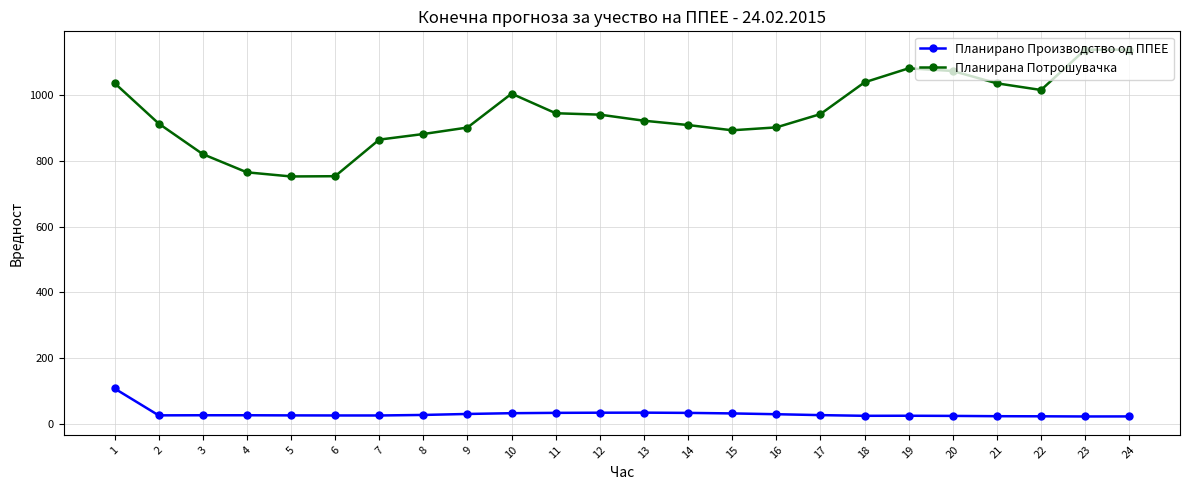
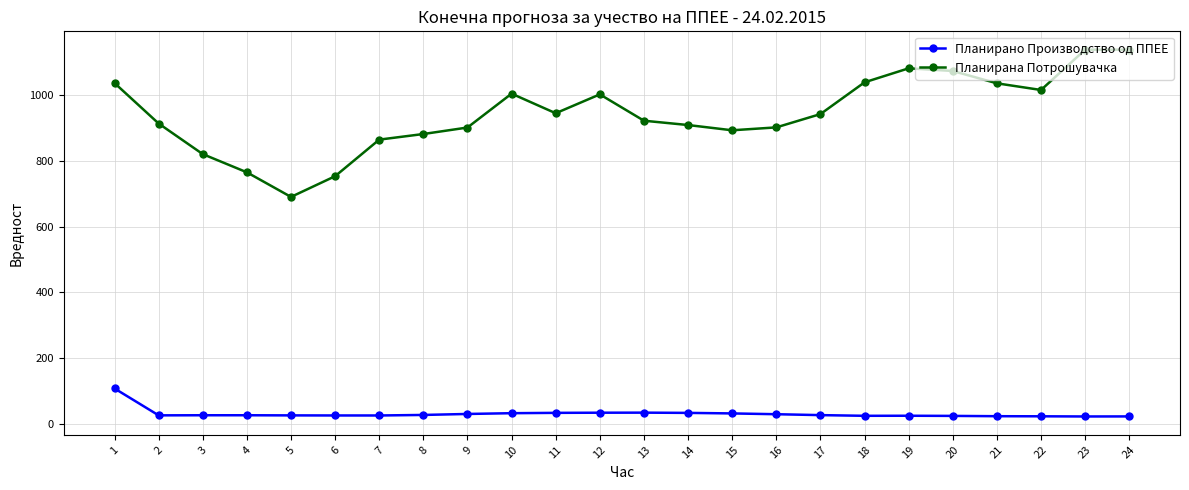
  {
    "Планирано Производство од ППЕЕ": {
      "1": 110,
      "2": 30,
      "3": 30,
      "4": 30,
      "5": 30,
      "6": 30,
      "7": 30,
      "8": 30,
      "9": 30,
      "10": 30,
      "11": 30,
      "12": 30,
      "13": 30,
      "14": 30,
      "15": 30,
      "16": 30,
      "17": 30,
      "18": 30,
      "19": 30,
      "20": 30,
      "21": 20,
      "22": 20,
      "23": 20,
      "24": 20
    },
    "Планирана Потрошувачка": {
      "1": 1040,
      "2": 910,
      "3": 820,
      "4": 760,
-     "5": 750,
+     "5": 690,
      "6": 750,
      "7": 860,
      "8": 880,
      "9": 900,
      "10": 1000,
      "11": 940,
-     "12": 940,
+     "12": 1000,
      "13": 920,
      "14": 910,
      "15": 890,
      "16": 900,
      "17": 940,
      "18": 1040,
      "19": 1080,
      "21": 1040,
      "22": 1010
    }
  }
